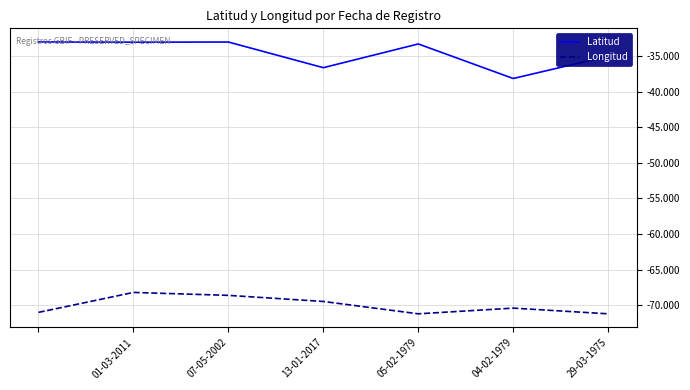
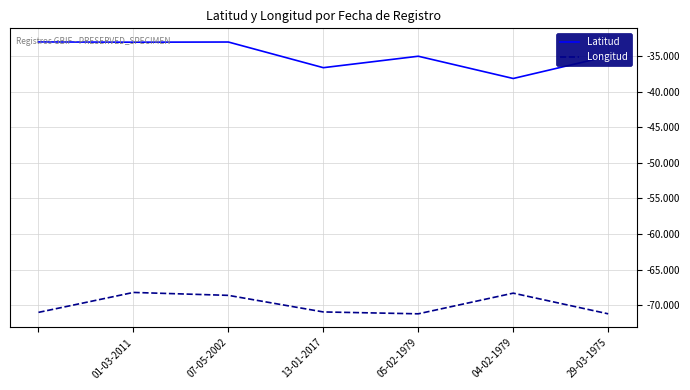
  {
    "Latitud": {
      "01-03-2011": -33,
      "07-05-2002": -33,
      "13-01-2017": -37,
-     "05-02-1979": -33,
+     "05-02-1979": -35,
      "04-02-1979": -38
    },
    "Longitud": {
      "01-03-2011": -68,
      "07-05-2002": -69,
-     "13-01-2017": -69,
+     "13-01-2017": -71,
      "05-02-1979": -71,
-     "04-02-1979": -70,
+     "04-02-1979": -68,
      "29-03-1975": -71
    }
  }
